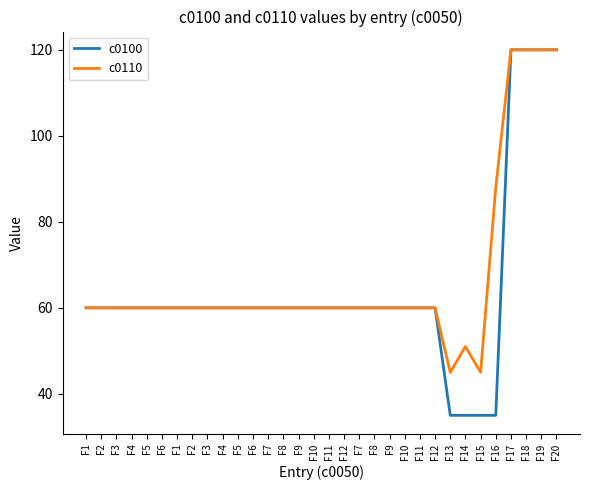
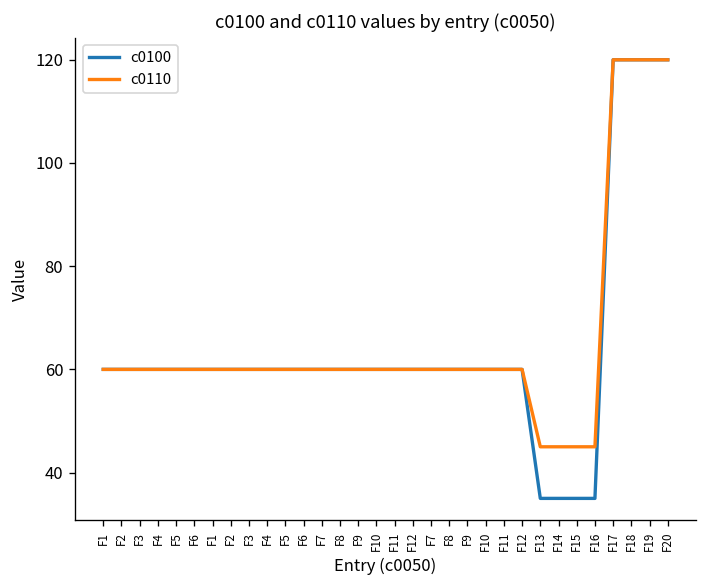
  {
    "c0100": {
      "F13": 35,
      "F14": 35,
      "F15": 35,
      "F16": 35
    },
    "c0110": {
      "F13": 45,
-     "F14": 51,
+     "F14": 45,
      "F15": 45,
-     "F16": 88
+     "F16": 45
    }
  }
